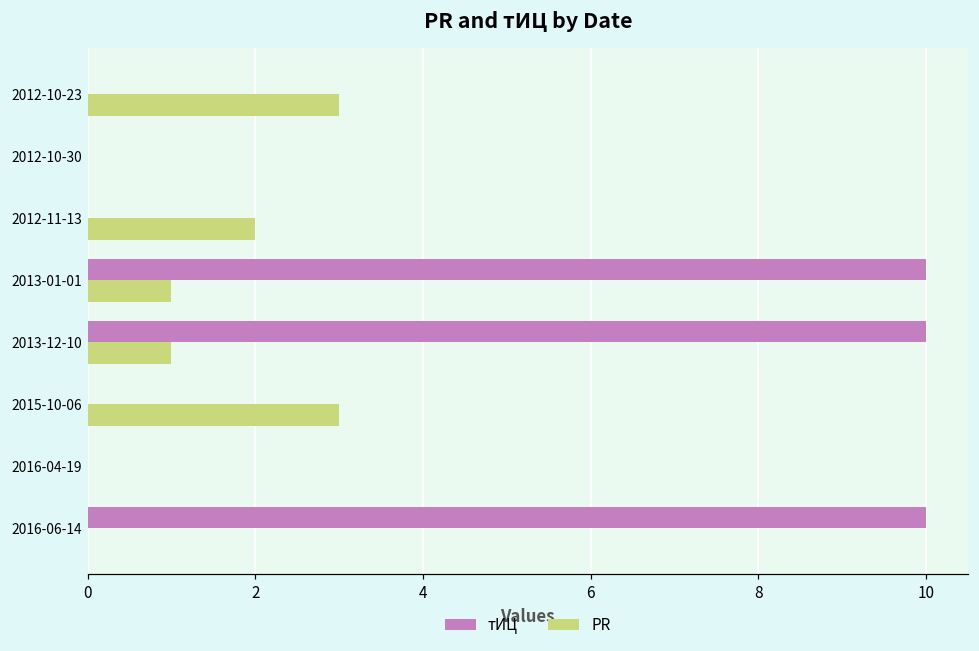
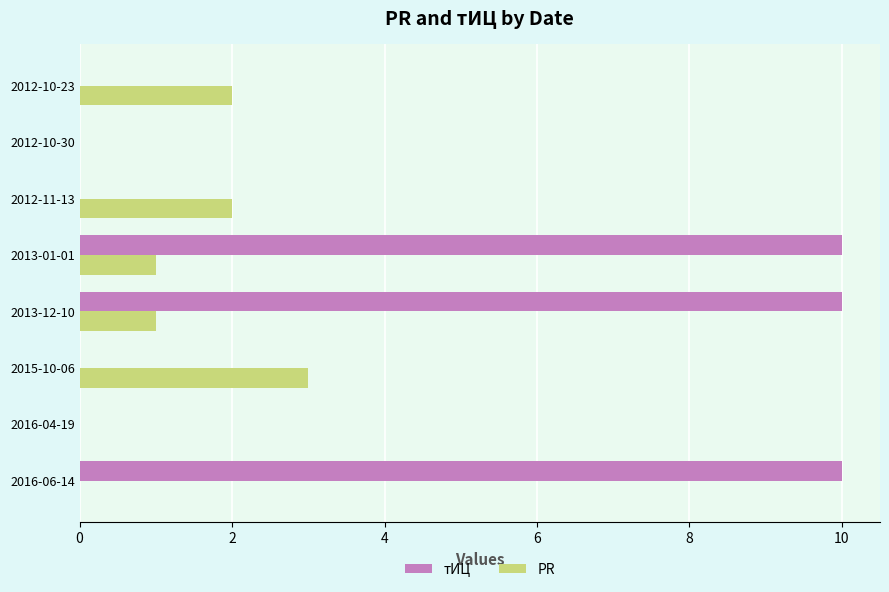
  {
    "тИЦ": {
      "2012-10-23": 0,
      "2012-10-30": 0,
      "2012-11-13": 0,
      "2013-01-01": 10,
      "2013-12-10": 10,
      "2015-10-06": 0,
      "2016-04-19": 0,
      "2016-06-14": 10
    },
    "PR": {
-     "2012-10-23": 3,
+     "2012-10-23": 2,
      "2012-10-30": 0,
      "2012-11-13": 2,
      "2013-01-01": 1,
      "2013-12-10": 1,
      "2015-10-06": 3,
      "2016-04-19": 0,
      "2016-06-14": 0
    }
  }
